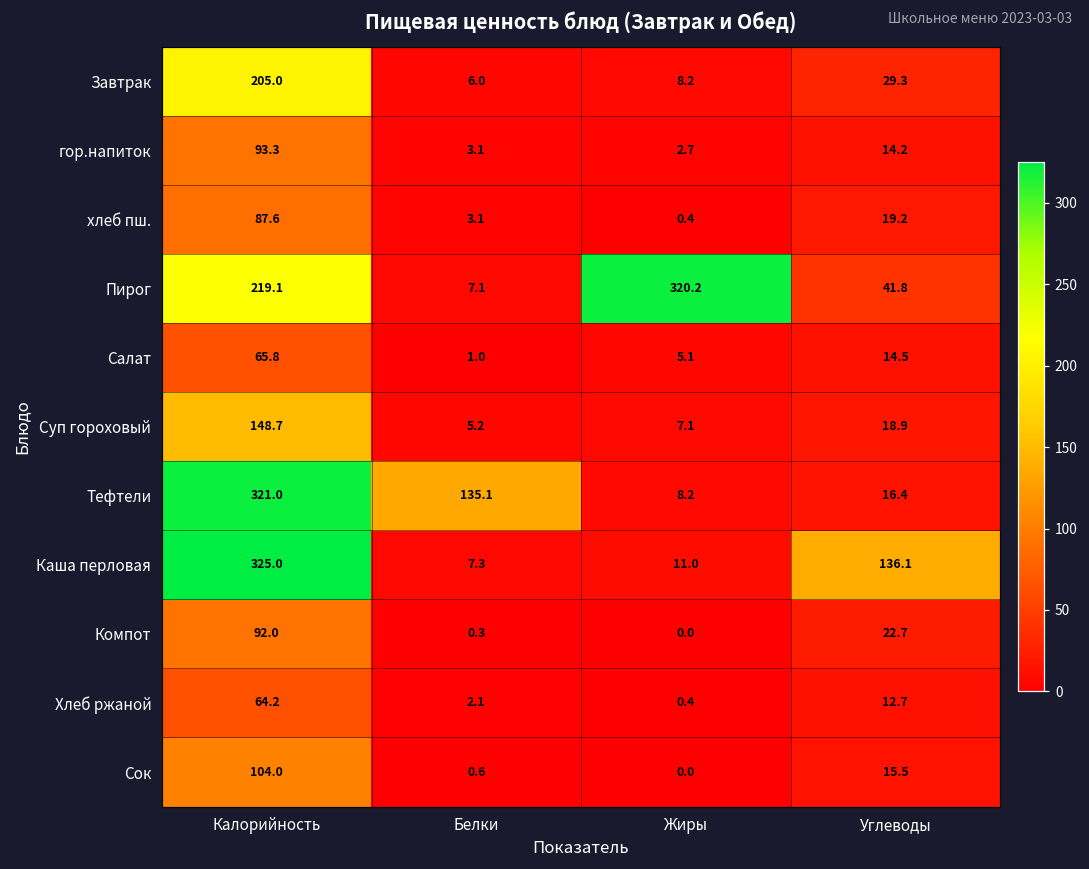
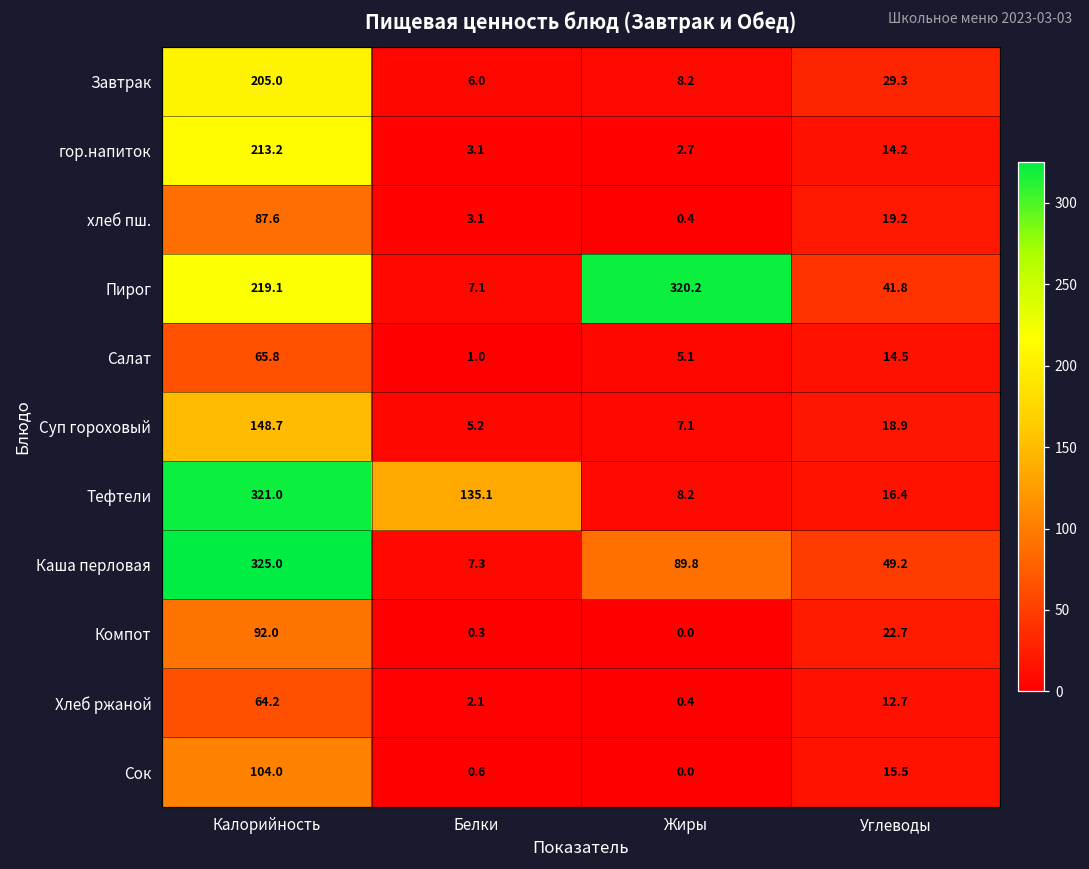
  {
    "Завтрак": {
      "Калорийность": 205.0,
      "Белки": 6.0,
      "Жиры": 8.2,
      "Углеводы": 29.3
    },
    "гор.напиток": {
-     "Калорийность": 93.3,
+     "Калорийность": 213.2,
      "Белки": 3.1,
      "Жиры": 2.7,
      "Углеводы": 14.2
    },
    "хлеб пш.": {
      "Калорийность": 87.6,
      "Белки": 3.1,
      "Жиры": 0.4,
      "Углеводы": 19.2
    },
    "Пирог": {
      "Калорийность": 219.1,
      "Белки": 7.1,
      "Жиры": 320.2,
      "Углеводы": 41.8
    },
    "Салат": {
      "Калорийность": 65.8,
      "Белки": 1.0,
      "Жиры": 5.1,
      "Углеводы": 14.5
    },
    "Суп гороховый": {
      "Калорийность": 148.7,
      "Белки": 5.2,
      "Жиры": 7.1,
      "Углеводы": 18.9
    },
    "Тефтели": {
      "Калорийность": 321.0,
      "Белки": 135.1,
      "Жиры": 8.2,
      "Углеводы": 16.4
    },
    "Каша перловая": {
      "Калорийность": 325.0,
      "Белки": 7.3,
-     "Жиры": 11.0,
-     "Углеводы": 136.1
+     "Жиры": 89.8,
+     "Углеводы": 49.2
    },
    "Компот": {
      "Калорийность": 92.0,
      "Белки": 0.3,
      "Жиры": 0.0,
      "Углеводы": 22.7
    },
    "Хлеб ржаной": {
      "Калорийность": 64.2,
      "Белки": 2.1,
      "Жиры": 0.4,
      "Углеводы": 12.7
    },
    "Сок": {
      "Калорийность": 104.0,
      "Белки": 0.6,
      "Жиры": 0.0,
      "Углеводы": 15.5
    }
  }
